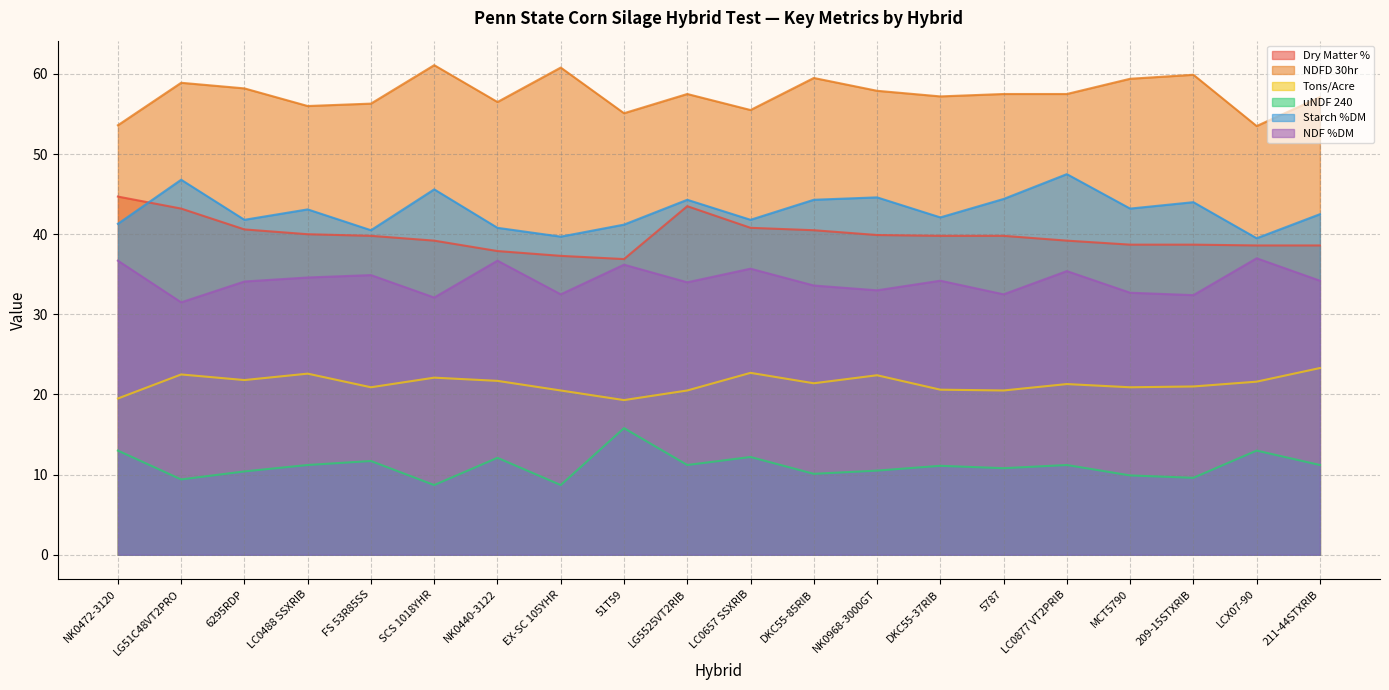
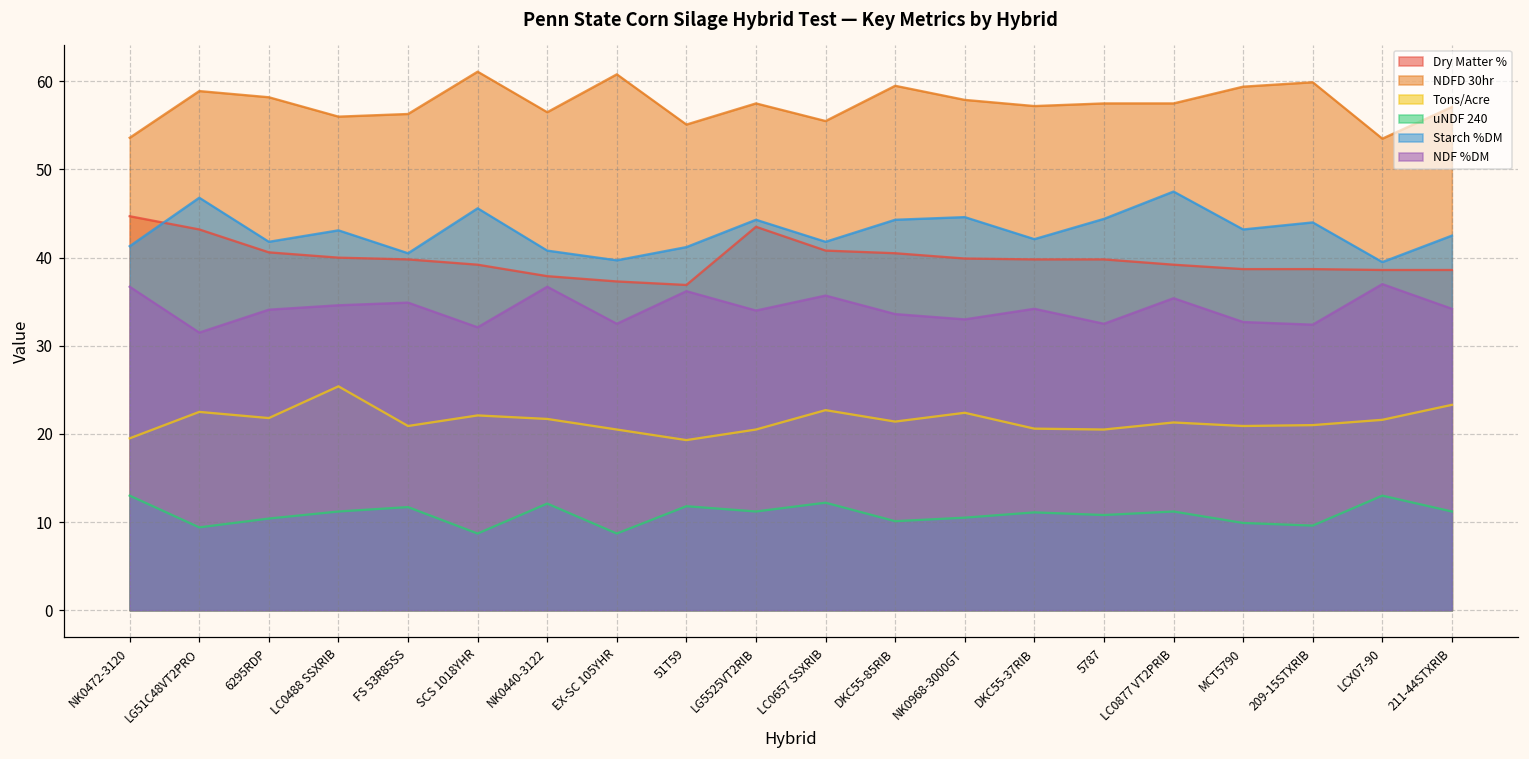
  {
    "Tons/Acre": {
      "NK0472-3120": 20,
      "LG51C48VT2PRO": 23,
      "6295RDP": 22,
-     "LC0488 SSXRIB": 23,
+     "LC0488 SSXRIB": 25,
      "FS 53R85SS": 21,
      "SCS 1018YHR": 22,
      "NK0440-3122": 22,
      "EX-SC 105YHR": 21,
      "51T59": 19,
      "LG5525VT2RIB": 21,
      "LC0657 SSXRIB": 23,
      "DKC55-85RIB": 21,
      "NK0968-3000GT": 22,
      "DKC55-37RIB": 21,
      "5787": 21,
      "LC0877 VT2PRIB": 21,
      "MCT5790": 21,
      "209-15STXRIB": 21,
      "LCX07-90": 22,
      "211-44STXRIB": 23
    },
    "uNDF 240": {
      "NK0472-3120": 13,
      "LG51C48VT2PRO": 9,
      "6295RDP": 10,
      "LC0488 SSXRIB": 11,
      "FS 53R85SS": 12,
      "SCS 1018YHR": 9,
      "NK0440-3122": 12,
      "EX-SC 105YHR": 9,
-     "51T59": 16,
+     "51T59": 12,
      "LG5525VT2RIB": 11,
      "LC0657 SSXRIB": 12,
      "DKC55-85RIB": 10,
      "NK0968-3000GT": 11,
      "DKC55-37RIB": 11,
      "5787": 11,
      "LC0877 VT2PRIB": 11,
      "MCT5790": 10,
      "209-15STXRIB": 10,
      "LCX07-90": 13,
      "211-44STXRIB": 11
    },
    "Starch %DM": {
      "NK0472-3120": 41,
      "LG51C48VT2PRO": 47,
      "6295RDP": 42,
      "LC0488 SSXRIB": 43,
      "FS 53R85SS": 41,
      "SCS 1018YHR": 46,
      "NK0440-3122": 41,
      "EX-SC 105YHR": 40,
      "51T59": 41,
      "LG5525VT2RIB": 44,
      "LC0657 SSXRIB": 42,
      "DKC55-85RIB": 44,
      "NK0968-3000GT": 45,
      "DKC55-37RIB": 42,
      "5787": 44,
      "LC0877 VT2PRIB": 48,
      "MCT5790": 43,
      "209-15STXRIB": 44,
      "LCX07-90": 40,
      "211-44STXRIB": 43
    },
    "NDF %DM": {
      "NK0472-3120": 37,
      "LG51C48VT2PRO": 32,
      "6295RDP": 34,
      "LC0488 SSXRIB": 35,
      "FS 53R85SS": 35,
      "SCS 1018YHR": 32,
      "NK0440-3122": 37,
      "EX-SC 105YHR": 33,
      "51T59": 36,
      "LG5525VT2RIB": 34,
      "LC0657 SSXRIB": 36,
      "DKC55-85RIB": 34,
      "NK0968-3000GT": 33,
      "DKC55-37RIB": 34,
      "5787": 33,
      "LC0877 VT2PRIB": 35,
      "MCT5790": 33,
      "209-15STXRIB": 32,
      "LCX07-90": 37,
      "211-44STXRIB": 34
    }
  }
